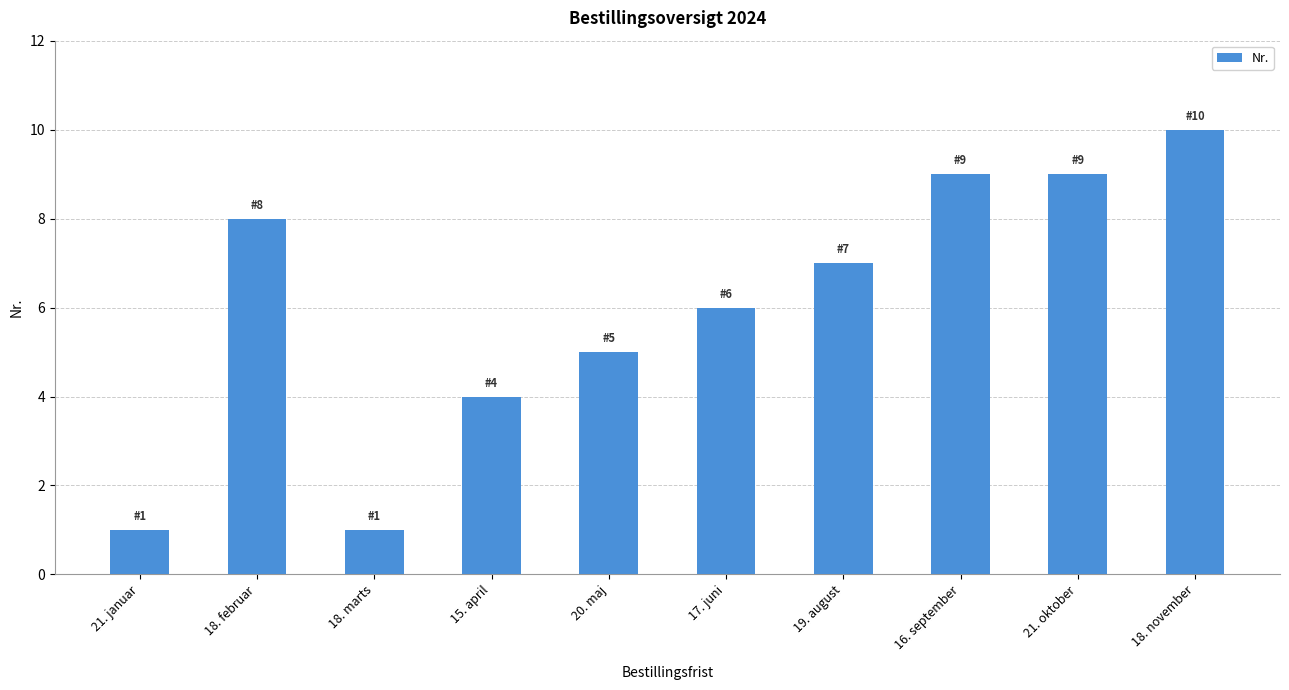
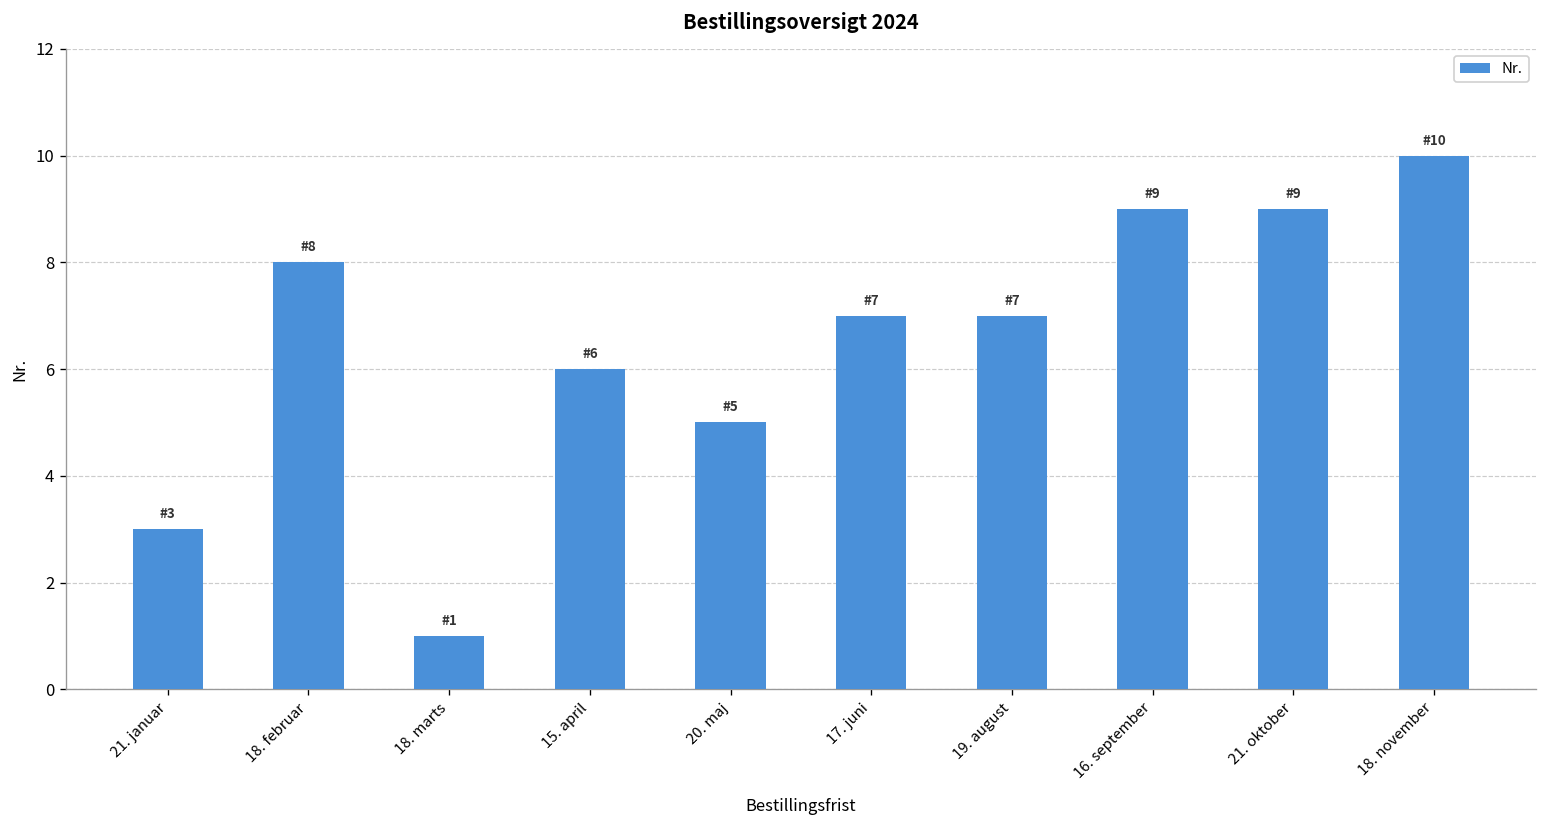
  {
-   "21. januar": 1,
+   "21. januar": 3,
    "18. februar": 8,
    "18. marts": 1,
-   "15. april": 4,
+   "15. april": 6,
    "20. maj": 5,
-   "17. juni": 6,
+   "17. juni": 7,
    "19. august": 7,
    "16. september": 9,
    "21. oktober": 9,
    "18. november": 10
  }
